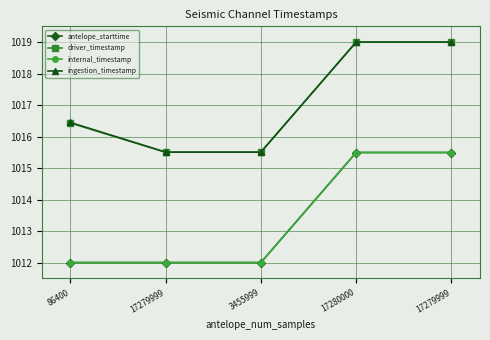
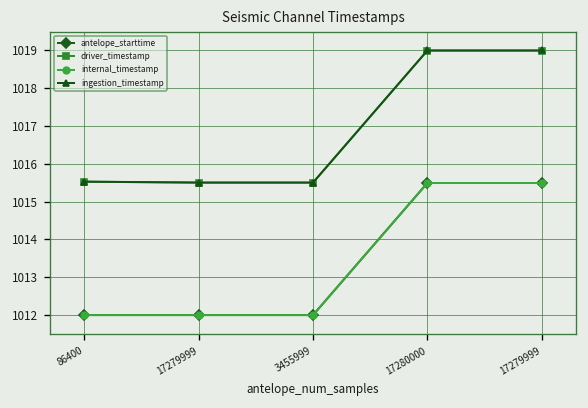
  {
    "internal_timestamp": {
      "86400": 1012.0,
      "3455999": 1012.0,
      "17280000": 1015.5
    },
    "ingestion_timestamp": {
-     "86400": 1016.4,
+     "86400": 1015.5,
      "3455999": 1015.5,
      "17280000": 1019.0
    }
  }
